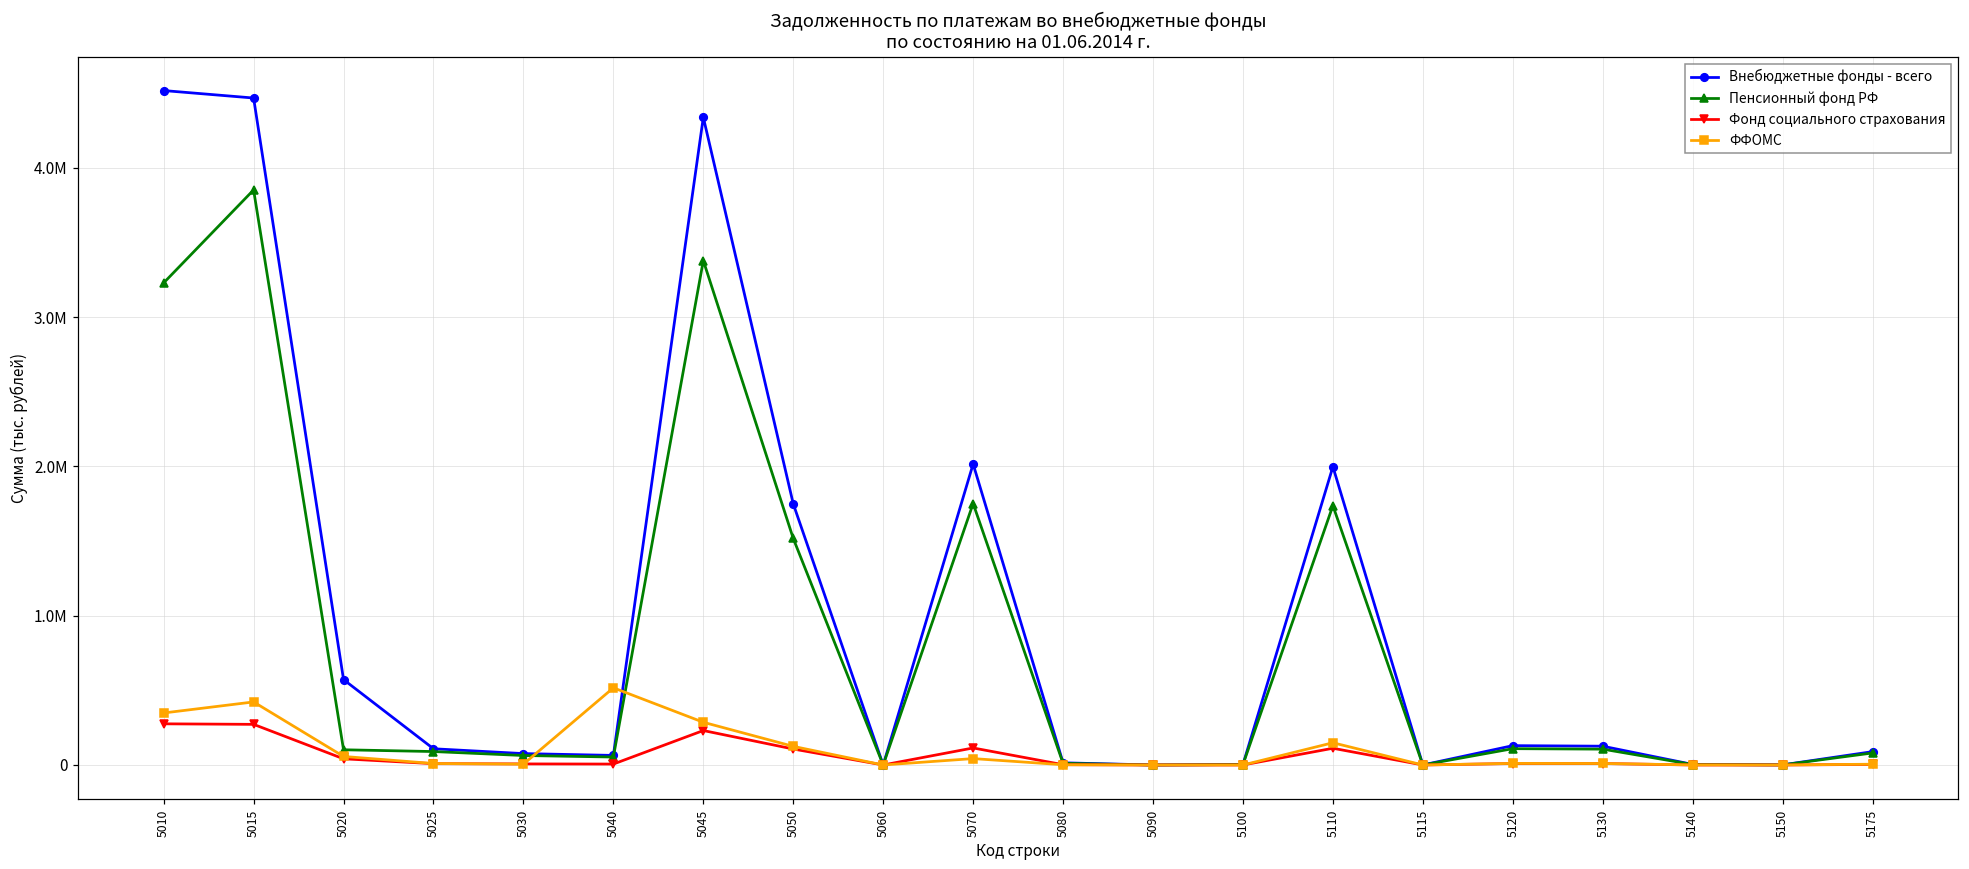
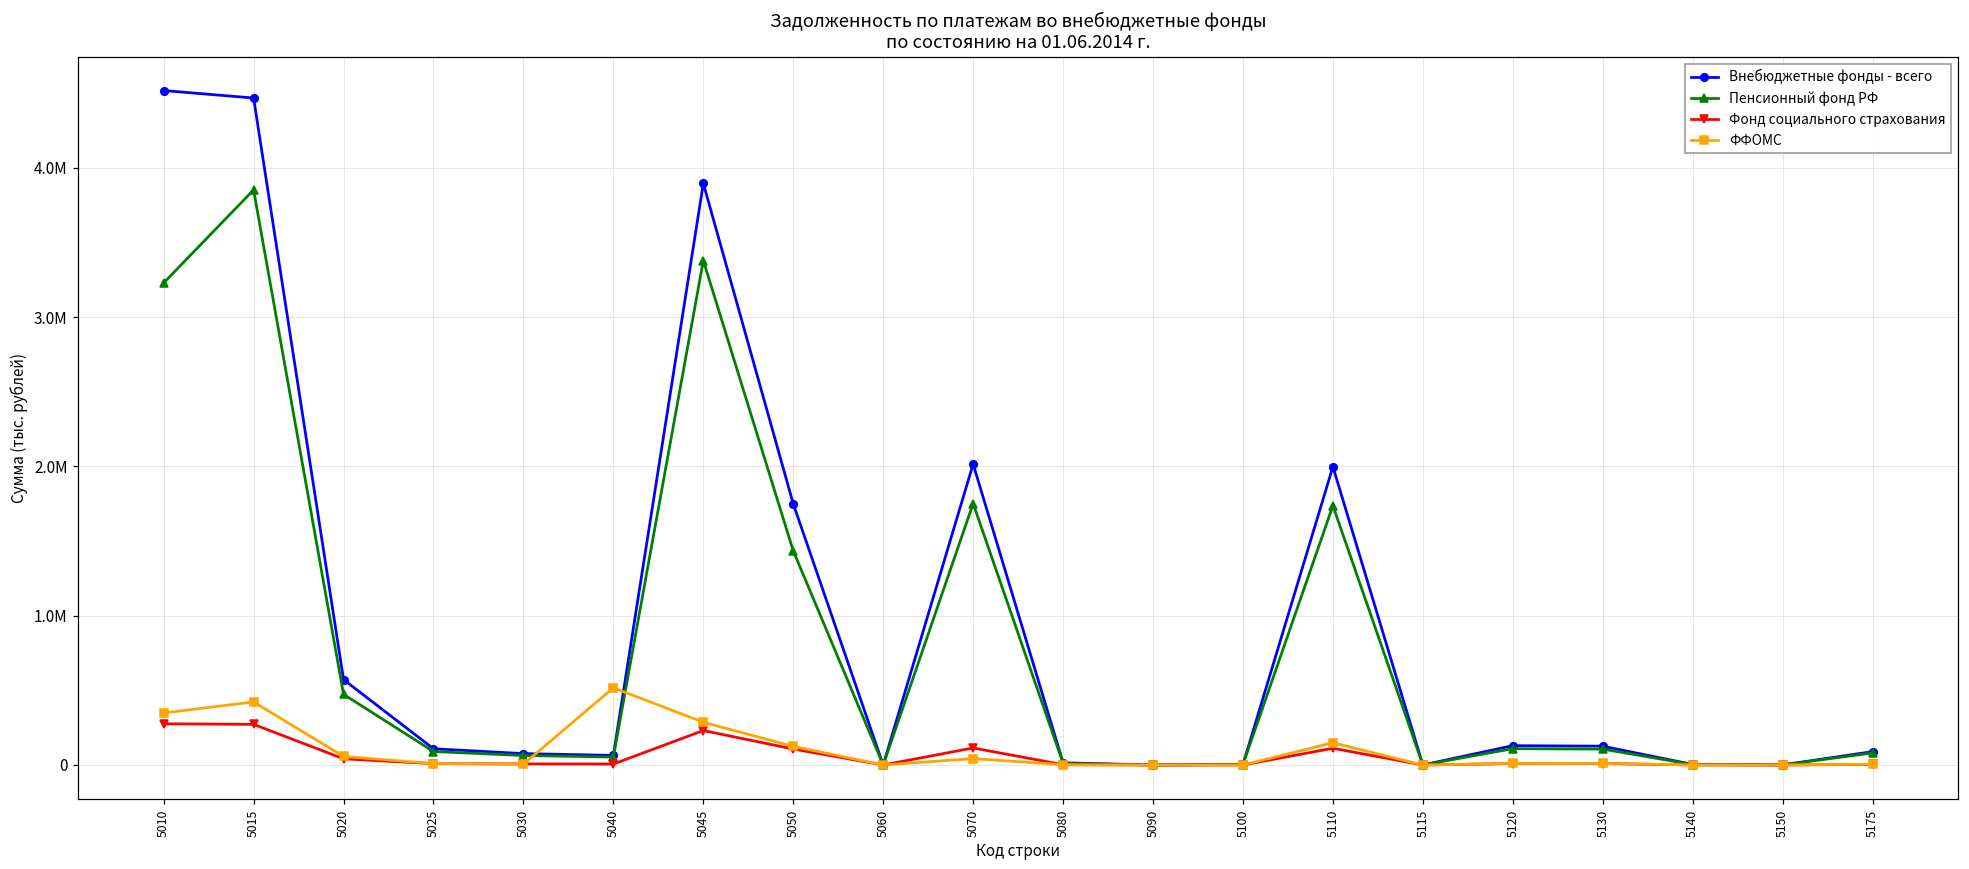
  {
    "Внебюджетные фонды - всего": {
      "5010": 4520000,
      "5015": 4470000,
      "5020": 570000,
-     "5045": 4340000,
+     "5045": 3900000,
      "5050": 1750000,
      "5070": 2020000,
      "5110": 2000000,
      "5120": 130000,
      "5130": 130000
    },
    "Пенсионный фонд РФ": {
      "5010": 3230000,
      "5015": 3850000,
-     "5020": 100000,
+     "5020": 470000,
      "5045": 3380000,
-     "5050": 1520000,
+     "5050": 1430000,
      "5070": 1750000,
      "5110": 1740000,
      "5120": 110000,
      "5130": 110000
    },
    "Фонд социального страхования": {
      "5010": 280000,
      "5015": 270000,
      "5040": 10000,
      "5045": 230000,
      "5070": 110000,
      "5110": 110000
    },
    "ФФОМС": {
      "5010": 350000,
      "5015": 420000,
      "5040": 520000,
      "5045": 290000,
      "5070": 40000,
      "5110": 150000
    }
  }
